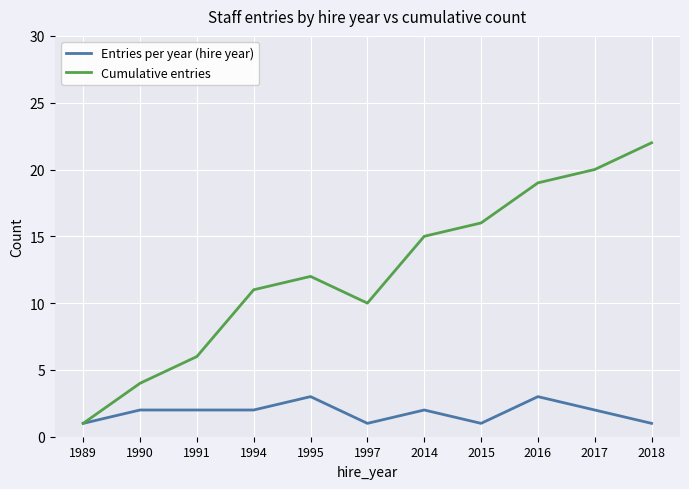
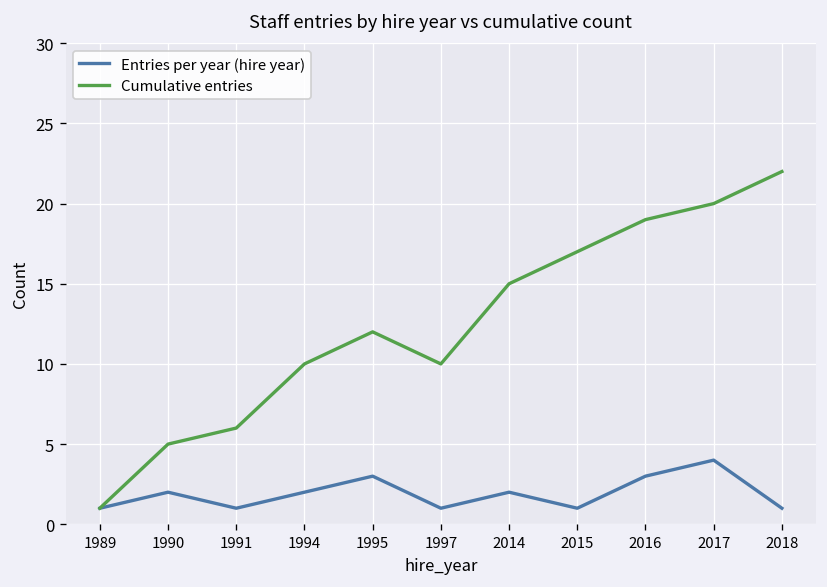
  {
    "Entries per year (hire year)": {
      "1990": 2,
-     "1991": 2,
+     "1991": 1,
      "1994": 2,
      "1995": 3,
      "1997": 1,
      "2014": 2,
      "2015": 1,
      "2016": 3,
-     "2017": 2,
+     "2017": 4,
      "2018": 1
    },
    "Cumulative entries": {
-     "1990": 4,
+     "1990": 5,
      "1991": 6,
-     "1994": 11,
+     "1994": 10,
      "1995": 12,
      "1997": 10,
      "2014": 15,
-     "2015": 16,
+     "2015": 17,
      "2016": 19,
      "2017": 20,
      "2018": 22
    }
  }
